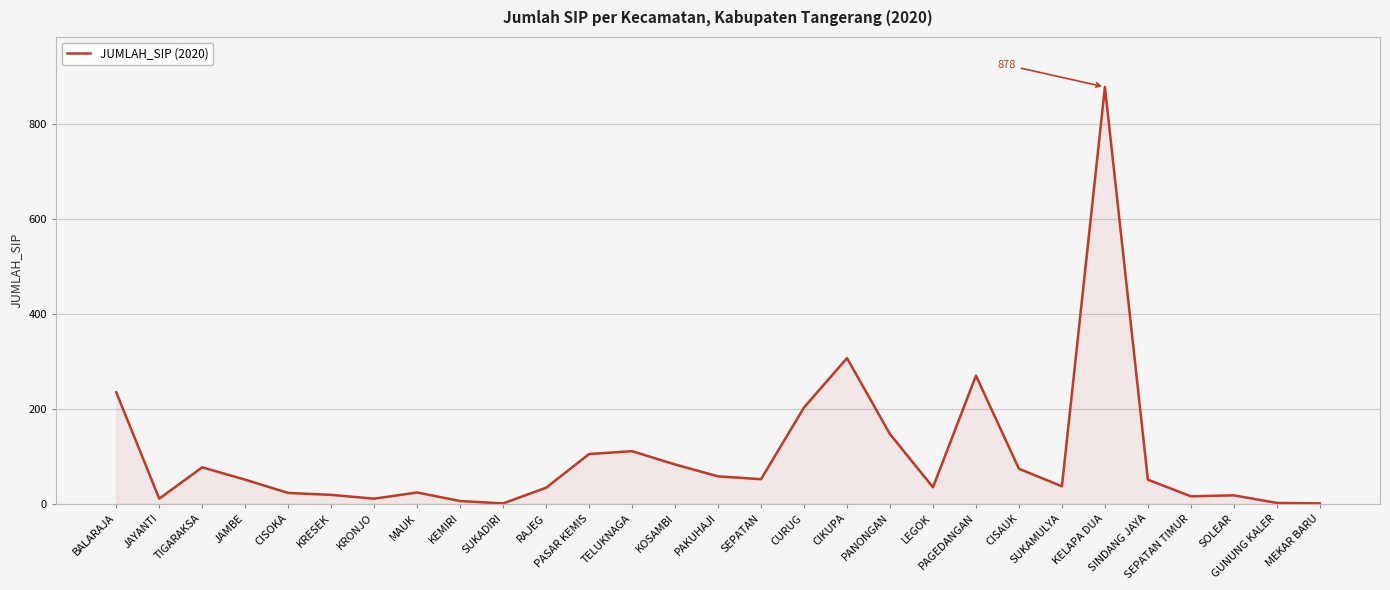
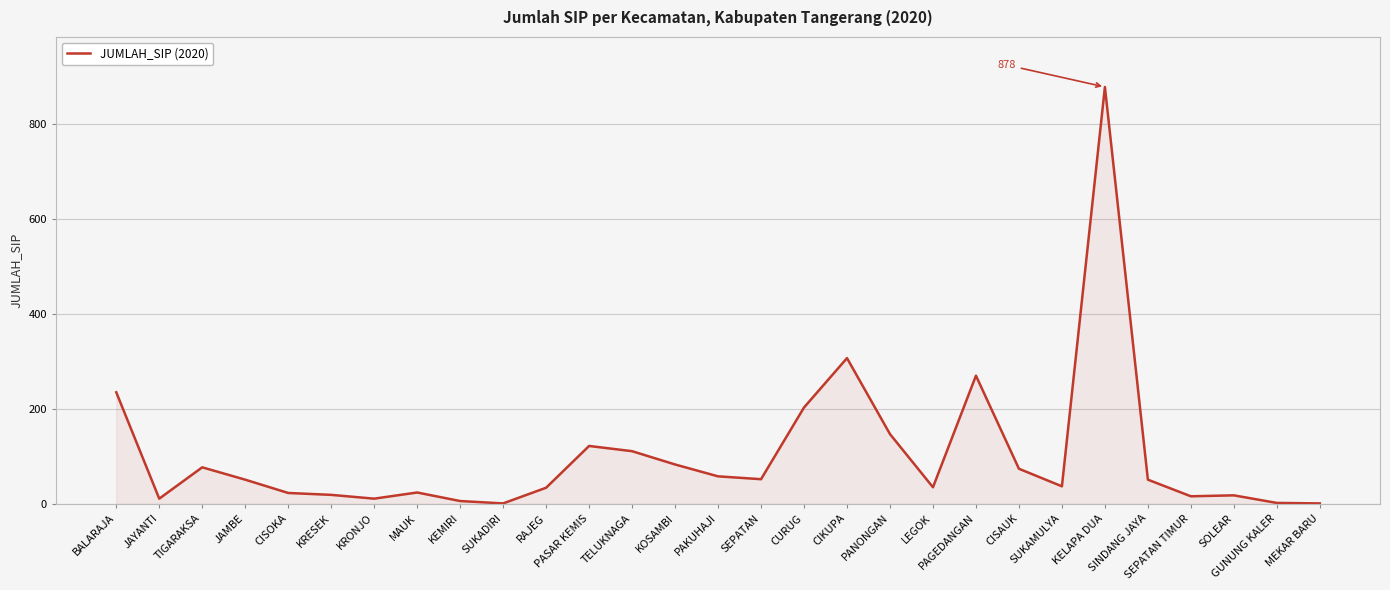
  {
    "BALARAJA": 240,
    "JAYANTI": 10,
    "TIGARAKSA": 80,
    "JAMBE": 50,
    "CISOKA": 20,
    "KRESEK": 20,
    "KRONJO": 10,
    "MAUK": 20,
    "KEMIRI": 10,
    "SUKADIRI": 0,
    "RAJEG": 30,
-   "PASAR KEMIS": 110,
+   "PASAR KEMIS": 120,
    "TELUKNAGA": 110,
    "KOSAMBI": 80,
    "PAKUHAJI": 60,
    "SEPATAN": 50,
    "CURUG": 200,
    "CIKUPA": 310,
    "PANONGAN": 150,
    "LEGOK": 40,
    "PAGEDANGAN": 270,
    "CISAUK": 70,
    "SUKAMULYA": 40,
    "SINDANG JAYA": 50,
    "SEPATAN TIMUR": 20,
    "SOLEAR": 20,
    "GUNUNG KALER": 0,
    "MEKAR BARU": 0
  }
